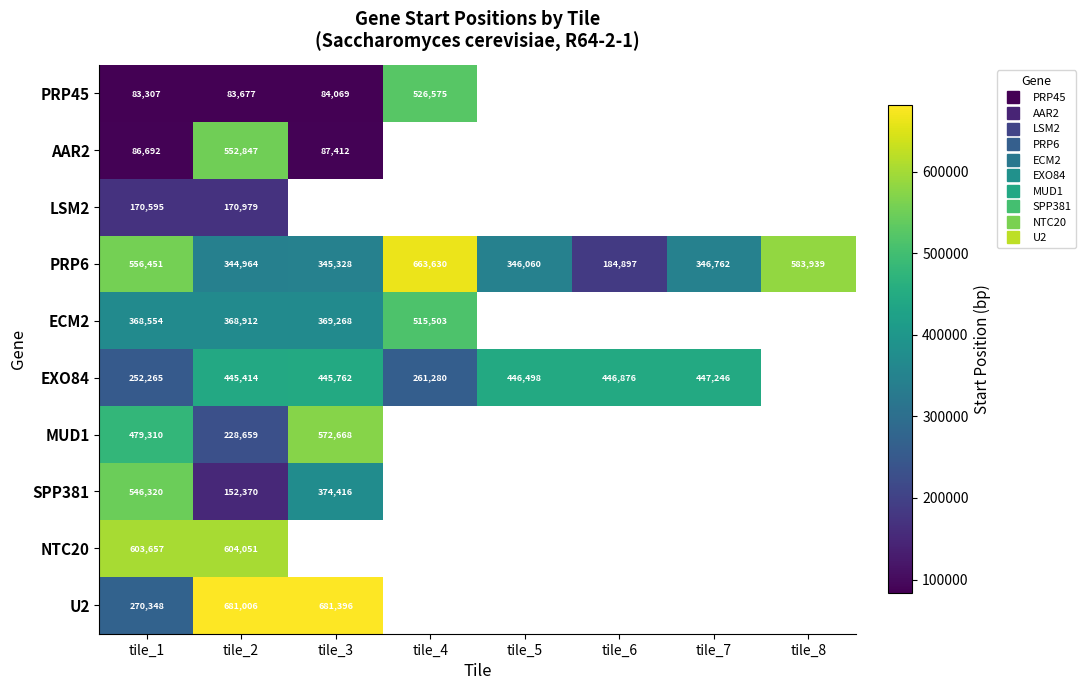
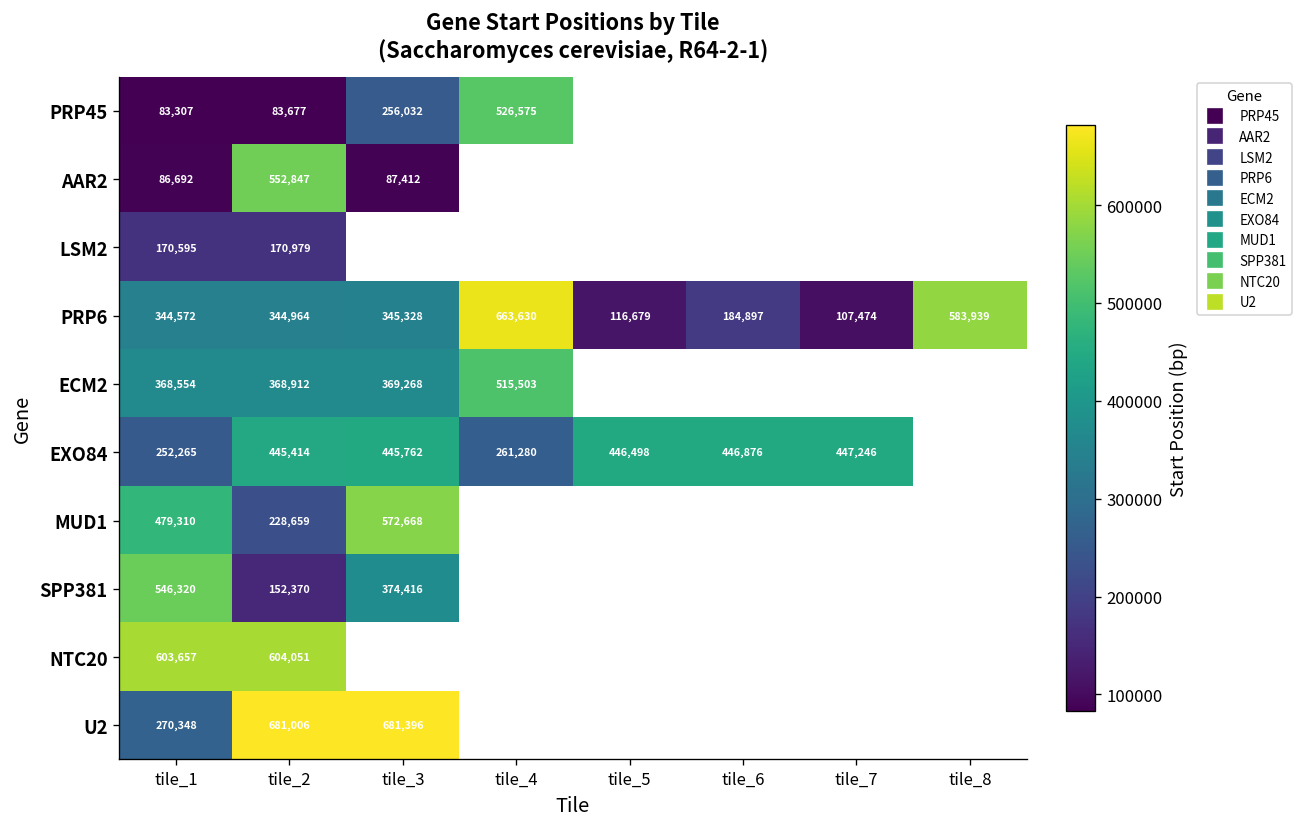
  {
    "PRP45": {
      "tile_1": "83,307",
      "tile_2": "83,677",
-     "tile_3": "84,069",
+     "tile_3": "256,032",
      "tile_4": "526,575"
    },
    "AAR2": {
      "tile_1": "86,692",
      "tile_2": "552,847",
      "tile_3": "87,412"
    },
    "LSM2": {
      "tile_1": "170,595",
      "tile_2": "170,979"
    },
    "PRP6": {
-     "tile_1": "556,451",
+     "tile_1": "344,572",
      "tile_2": "344,964",
      "tile_3": "345,328",
      "tile_4": "663,630",
-     "tile_5": "346,060",
+     "tile_5": "116,679",
      "tile_6": "184,897",
-     "tile_7": "346,762",
+     "tile_7": "107,474",
      "tile_8": "583,939"
    },
    "ECM2": {
      "tile_1": "368,554",
      "tile_2": "368,912",
      "tile_3": "369,268",
      "tile_4": "515,503"
    },
    "EXO84": {
      "tile_1": "252,265",
      "tile_2": "445,414",
      "tile_3": "445,762",
      "tile_4": "261,280",
      "tile_5": "446,498",
      "tile_6": "446,876",
      "tile_7": "447,246"
    },
    "MUD1": {
      "tile_1": "479,310",
      "tile_2": "228,659",
      "tile_3": "572,668"
    },
    "SPP381": {
      "tile_1": "546,320",
      "tile_2": "152,370",
      "tile_3": "374,416"
    },
    "NTC20": {
      "tile_1": "603,657",
      "tile_2": "604,051"
    },
    "U2": {
      "tile_1": "270,348",
      "tile_2": "681,006",
      "tile_3": "681,396"
    }
  }
